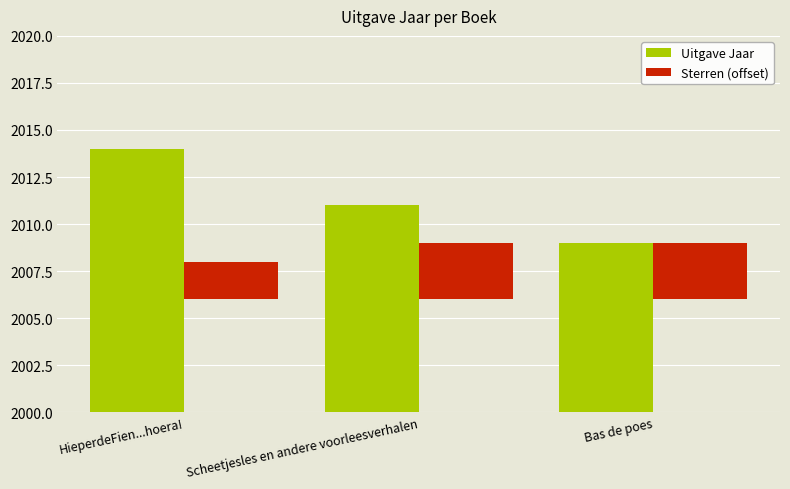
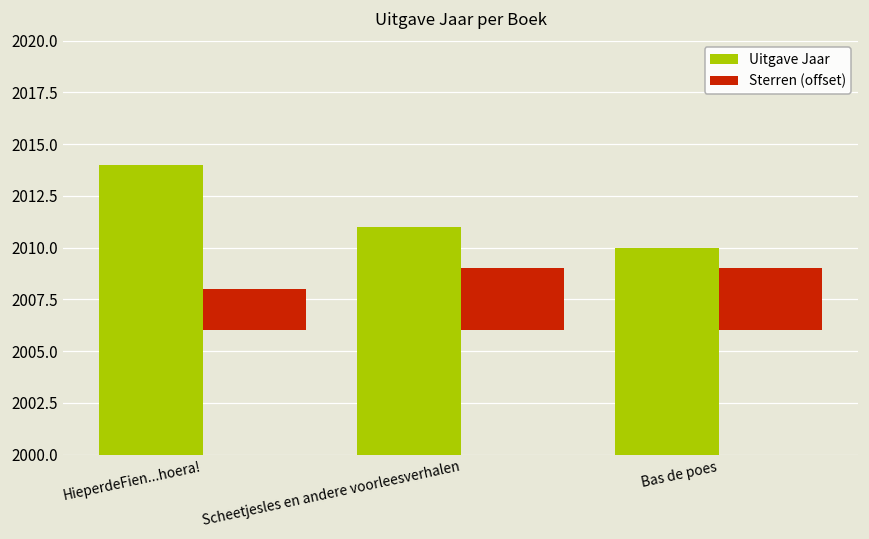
  {
    "Uitgave Jaar": {
      "HieperdeFien...hoera!": 2014,
      "Scheetjesles en andere voorleesverhalen": 2011,
-     "Bas de poes": 2009
+     "Bas de poes": 2010
    },
    "Sterren (offset)": {
      "HieperdeFien...hoera!": 2008,
      "Scheetjesles en andere voorleesverhalen": 2009,
      "Bas de poes": 2009
    }
  }
